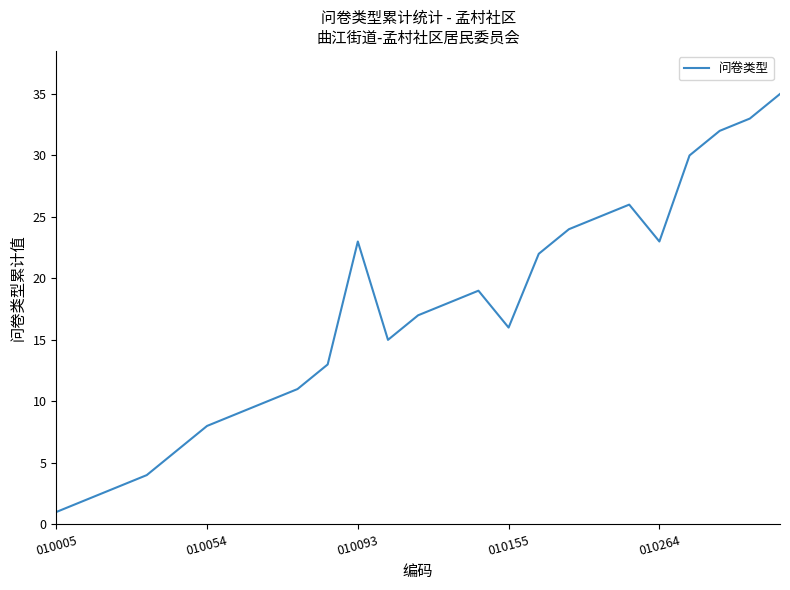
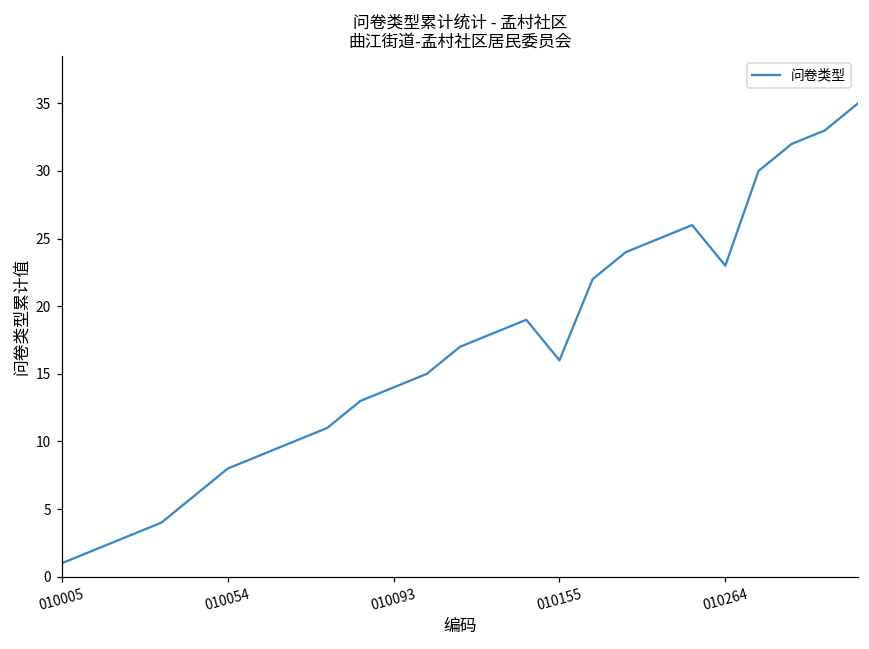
  {
    "010005": 1,
    "010054": 8,
-   "010093": 23,
+   "010093": 14,
    "010155": 16,
    "010264": 23
  }
